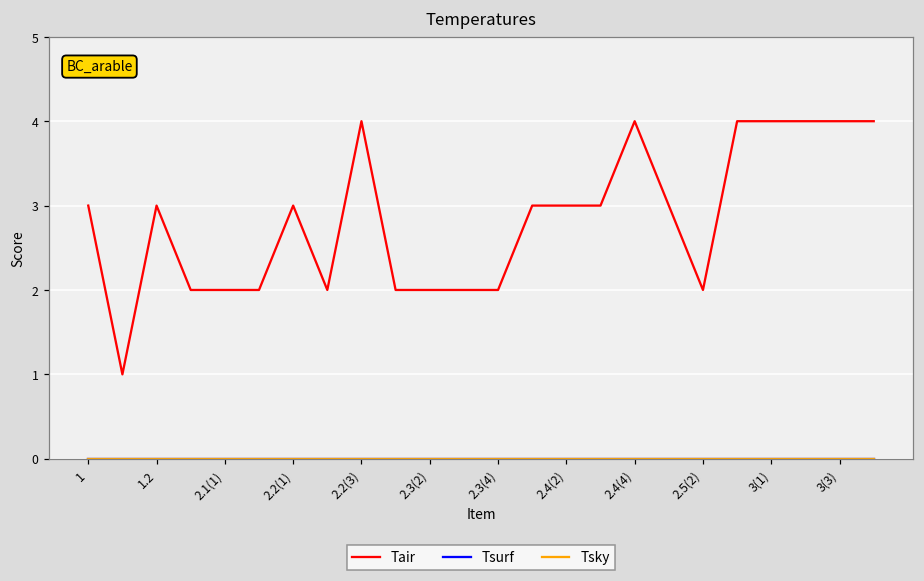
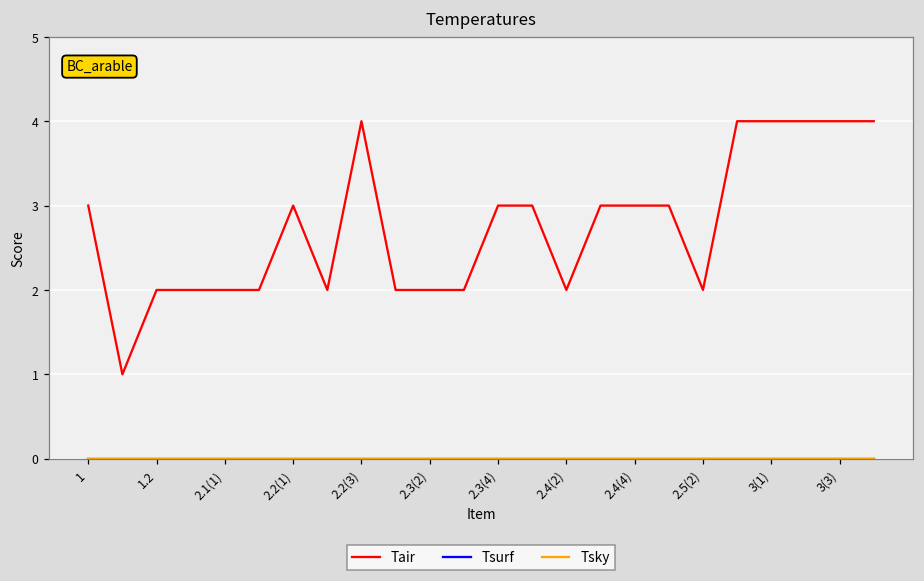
  {
    "Tair": {
      "1": 3,
-     "1.2": 3,
+     "1.2": 2,
      "2.1(1)": 2,
      "2.2(1)": 3,
      "2.2(3)": 4,
      "2.3(2)": 2,
-     "2.3(4)": 2,
-     "2.4(2)": 3,
-     "2.4(4)": 4,
+     "2.3(4)": 3,
+     "2.4(2)": 2,
+     "2.4(4)": 3,
      "2.5(2)": 2,
      "3(1)": 4,
      "3(3)": 4
    },
    "Tsky": {
      "1": 0,
      "1.2": 0,
      "2.1(1)": 0,
      "2.2(1)": 0,
      "2.2(3)": 0,
      "2.3(2)": 0,
      "2.3(4)": 0,
      "2.4(2)": 0,
      "2.4(4)": 0,
      "2.5(2)": 0,
      "3(1)": 0,
      "3(3)": 0
    }
  }
